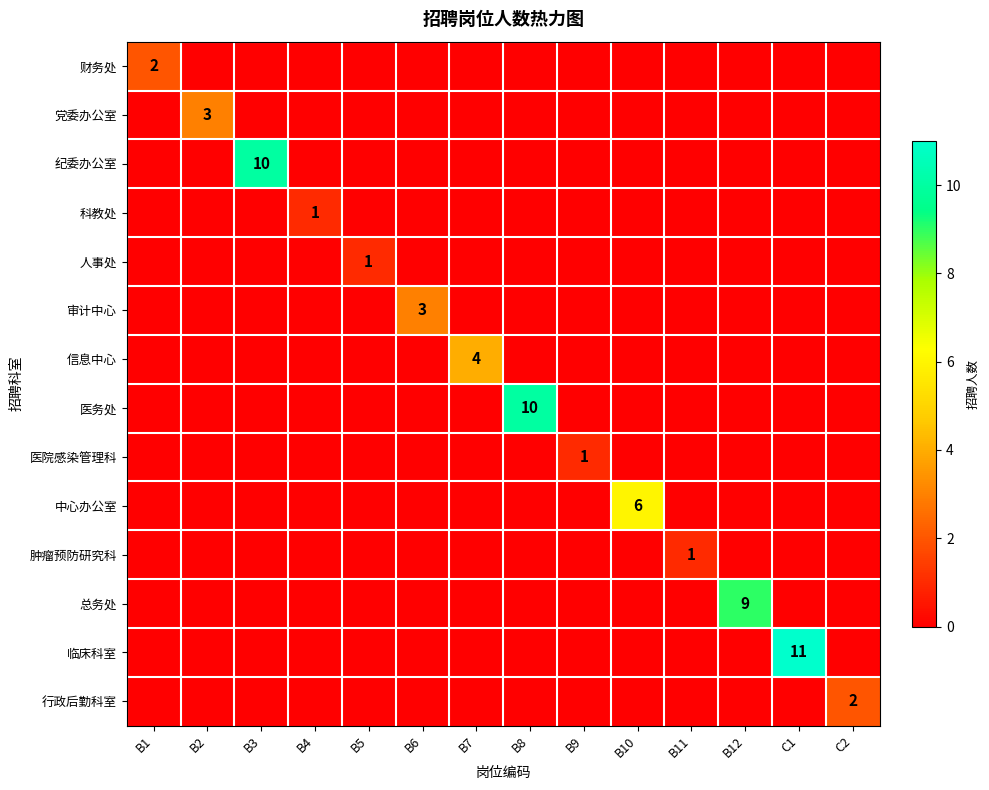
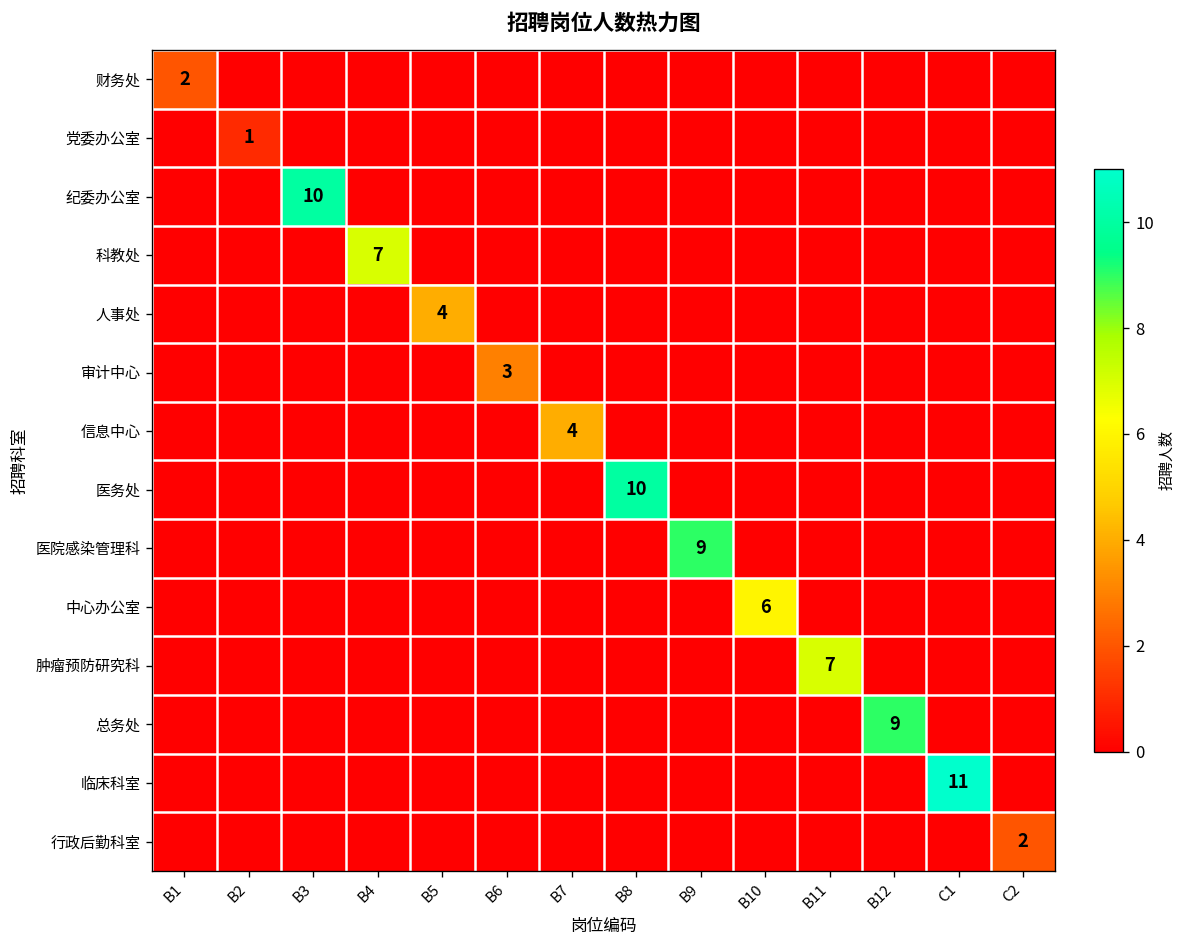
  {
    "财务处": {
      "B1": 2
    },
    "党委办公室": {
-     "B2": 3
+     "B2": 1
    },
    "纪委办公室": {
      "B3": 10
    },
    "科教处": {
-     "B4": 1
+     "B4": 7
    },
    "人事处": {
-     "B5": 1
+     "B5": 4
    },
    "审计中心": {
      "B6": 3
    },
    "信息中心": {
      "B7": 4
    },
    "医务处": {
      "B8": 10
    },
    "医院感染管理科": {
-     "B9": 1
+     "B9": 9
    },
    "中心办公室": {
      "B10": 6
    },
    "肿瘤预防研究科": {
-     "B11": 1
+     "B11": 7
    },
    "总务处": {
      "B12": 9
    },
    "临床科室": {
      "C1": 11
    },
    "行政后勤科室": {
      "C2": 2
    }
  }
